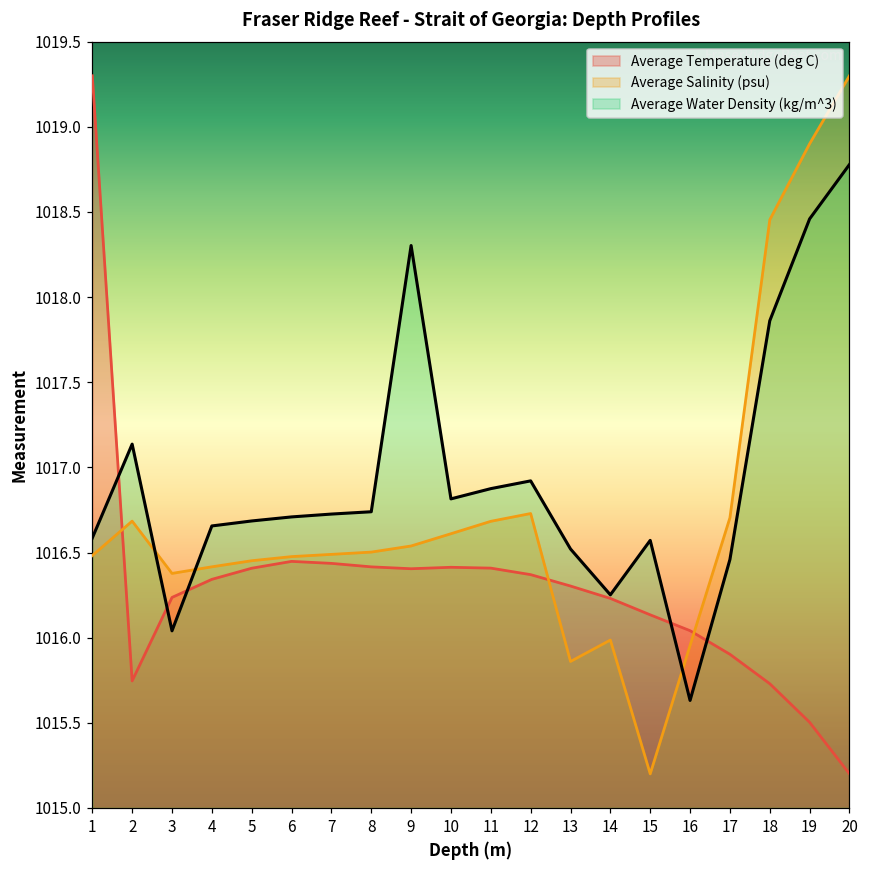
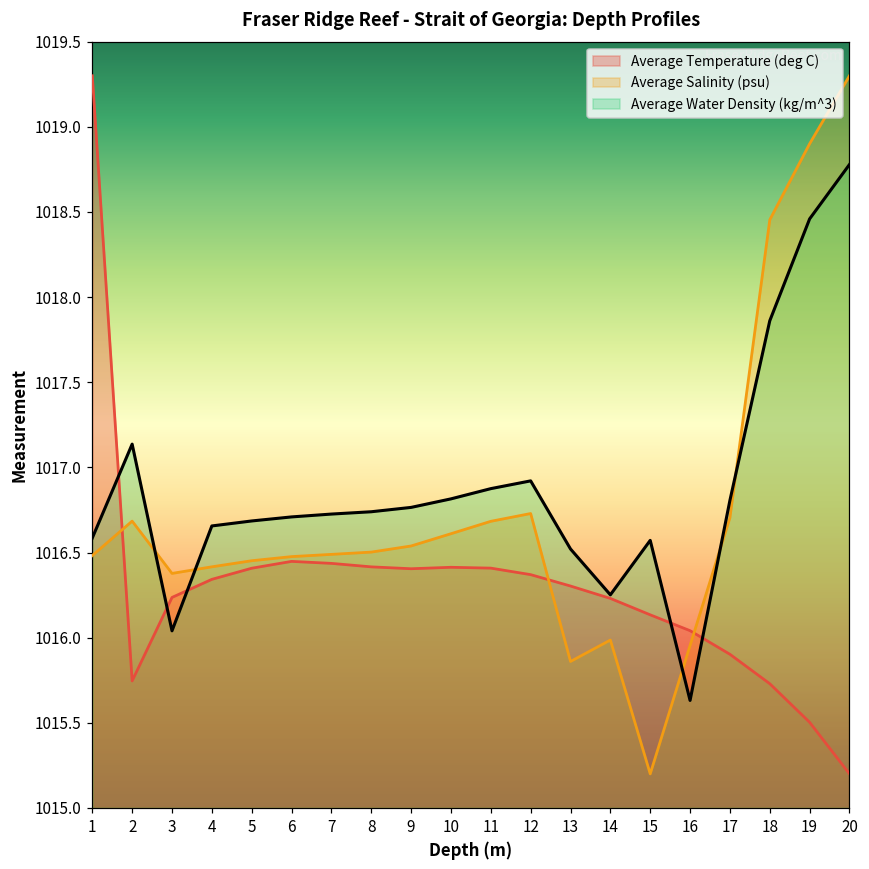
  {
    "Average Water Density (kg/m^3)": {
      "1": 1016.59,
      "2": 1017.14,
      "3": 1016.04,
      "4": 1016.66,
      "5": 1016.69,
      "6": 1016.71,
      "7": 1016.73,
      "8": 1016.74,
-     "9": 1018.30,
+     "9": 1016.76,
      "10": 1016.82,
      "11": 1016.88,
      "12": 1016.92,
      "13": 1016.52,
      "14": 1016.25,
      "15": 1016.57,
      "16": 1015.63,
-     "17": 1016.46,
+     "17": 1016.81,
      "18": 1017.86,
      "19": 1018.46,
      "20": 1018.78
    }
  }
